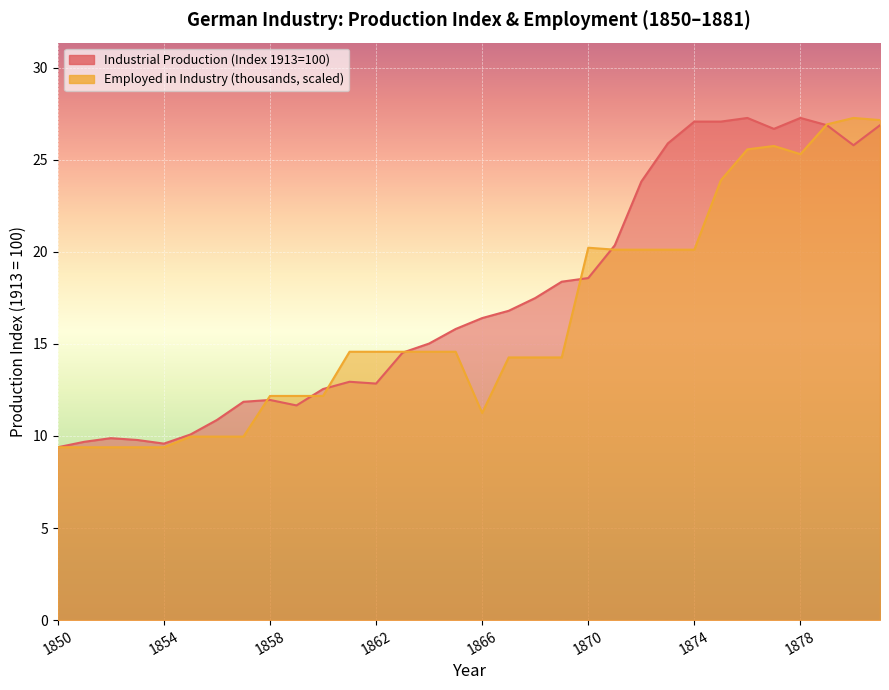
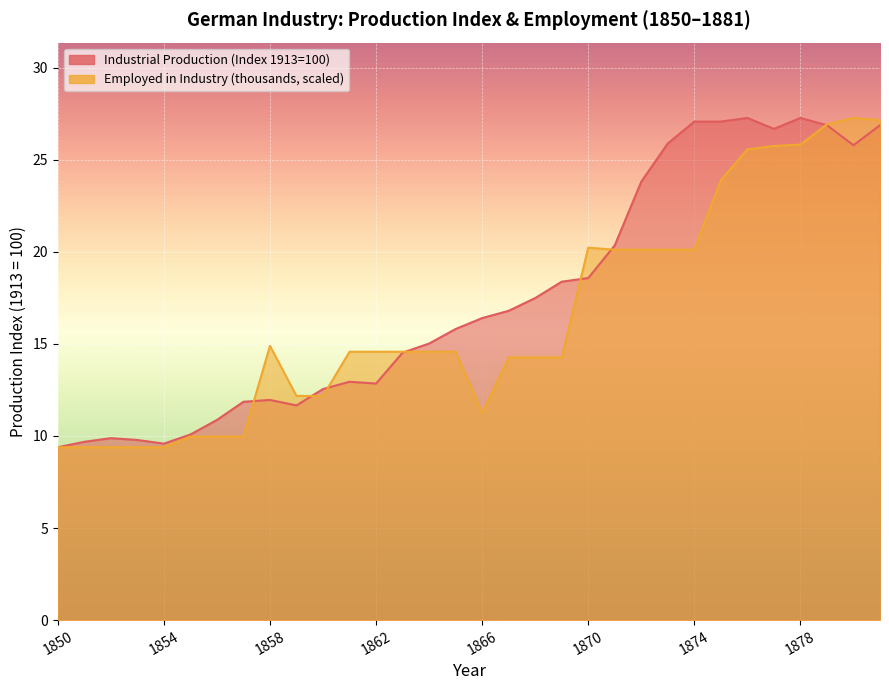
  {
    "Industrial Production (Index 1913=100)": {
      "1854": 9.7,
      "1858": 12.1,
      "1862": 13.0,
      "1866": 16.6,
      "1870": 18.8,
      "1874": 27.4,
      "1878": 27.6
    },
    "Employed in Industry (thousands, scaled)": {
      "1854": 9.5,
-     "1858": 12.3,
+     "1858": 15.1,
      "1862": 14.7,
      "1866": 11.4,
      "1870": 20.5,
      "1874": 20.4,
-     "1878": 25.6
+     "1878": 26.1
    }
  }
